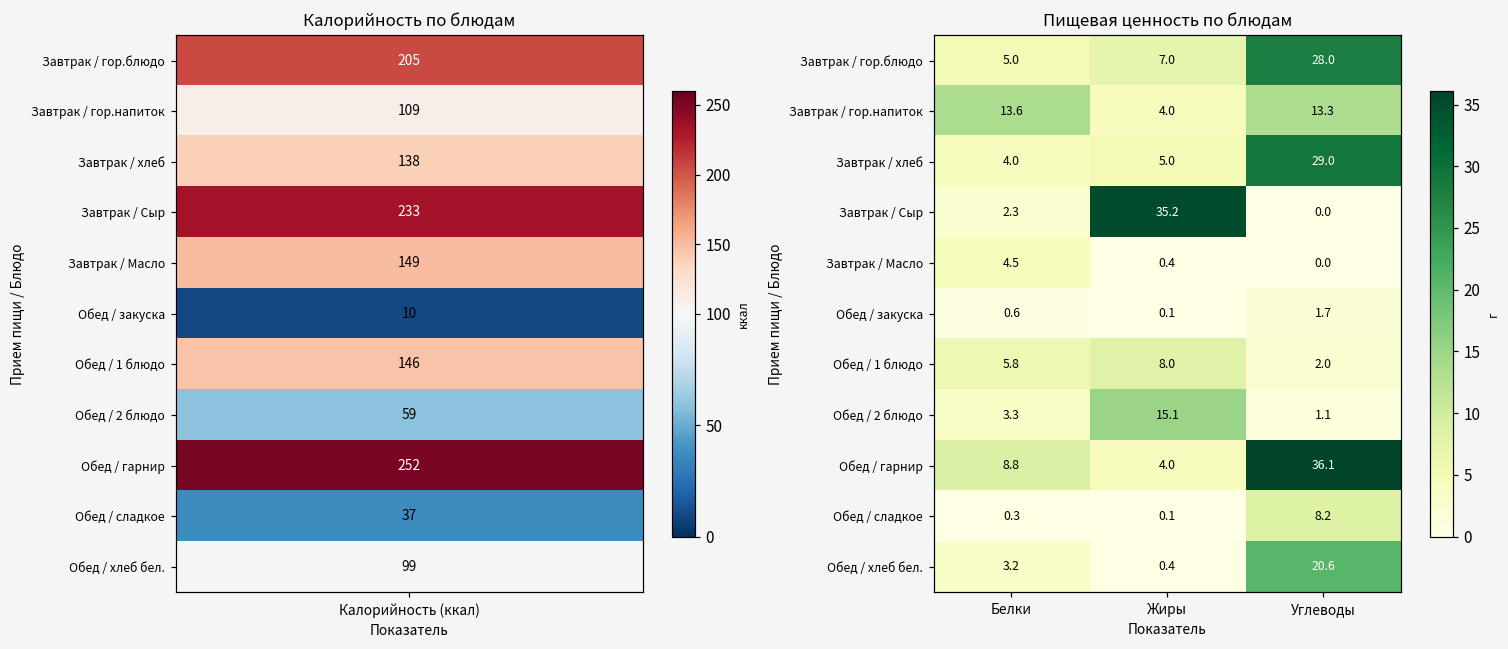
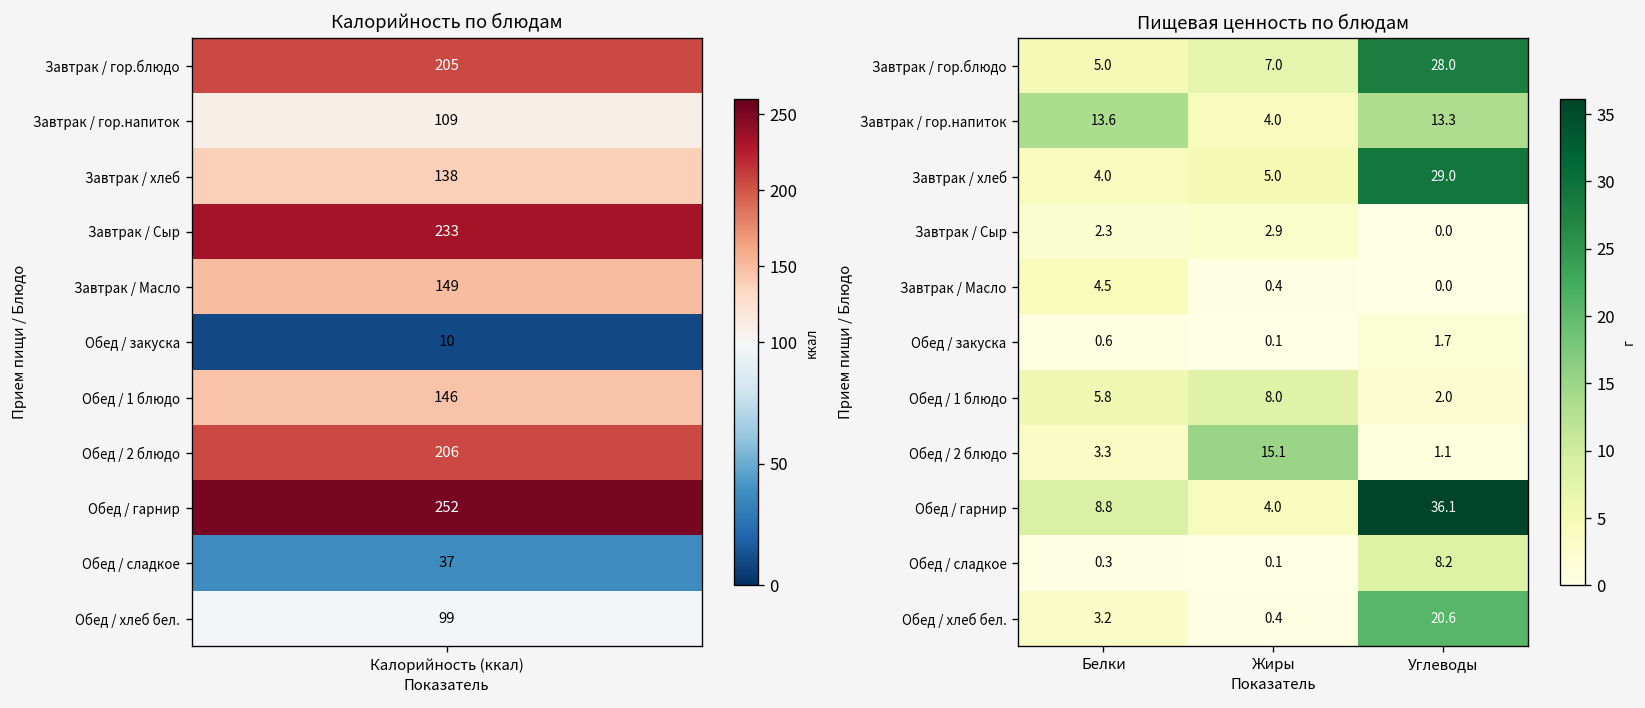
  {
    "Калорийность по блюдам": {
      "Завтрак / гор.блюдо": {
        "Калорийность (ккал)": 205
      },
      "Завтрак / гор.напиток": {
        "Калорийность (ккал)": 109
      },
      "Завтрак / хлеб": {
        "Калорийность (ккал)": 138
      },
      "Завтрак / Сыр": {
        "Калорийность (ккал)": 233
      },
      "Завтрак / Масло": {
        "Калорийность (ккал)": 149
      },
      "Обед / закуска": {
        "Калорийность (ккал)": 10
      },
      "Обед / 1 блюдо": {
        "Калорийность (ккал)": 146
      },
      "Обед / 2 блюдо": {
-       "Калорийность (ккал)": 59
+       "Калорийность (ккал)": 206
      },
      "Обед / гарнир": {
        "Калорийность (ккал)": 252
      },
      "Обед / сладкое": {
        "Калорийность (ккал)": 37
      },
      "Обед / хлеб бел.": {
        "Калорийность (ккал)": 99
      }
    },
    "Пищевая ценность по блюдам": {
      "Завтрак / гор.блюдо": {
        "Белки": 5.0,
        "Жиры": 7.0,
        "Углеводы": 28.0
      },
      "Завтрак / гор.напиток": {
        "Белки": 13.6,
        "Жиры": 4.0,
        "Углеводы": 13.3
      },
      "Завтрак / хлеб": {
        "Белки": 4.0,
        "Жиры": 5.0,
        "Углеводы": 29.0
      },
      "Завтрак / Сыр": {
        "Белки": 2.3,
-       "Жиры": 35.2,
+       "Жиры": 2.9,
        "Углеводы": 0.0
      },
      "Завтрак / Масло": {
        "Белки": 4.5,
        "Жиры": 0.4,
        "Углеводы": 0.0
      },
      "Обед / закуска": {
        "Белки": 0.6,
        "Жиры": 0.1,
        "Углеводы": 1.7
      },
      "Обед / 1 блюдо": {
        "Белки": 5.8,
        "Жиры": 8.0,
        "Углеводы": 2.0
      },
      "Обед / 2 блюдо": {
        "Белки": 3.3,
        "Жиры": 15.1,
        "Углеводы": 1.1
      },
      "Обед / гарнир": {
        "Белки": 8.8,
        "Жиры": 4.0,
        "Углеводы": 36.1
      },
      "Обед / сладкое": {
        "Белки": 0.3,
        "Жиры": 0.1,
        "Углеводы": 8.2
      },
      "Обед / хлеб бел.": {
        "Белки": 3.2,
        "Жиры": 0.4,
        "Углеводы": 20.6
      }
    }
  }
